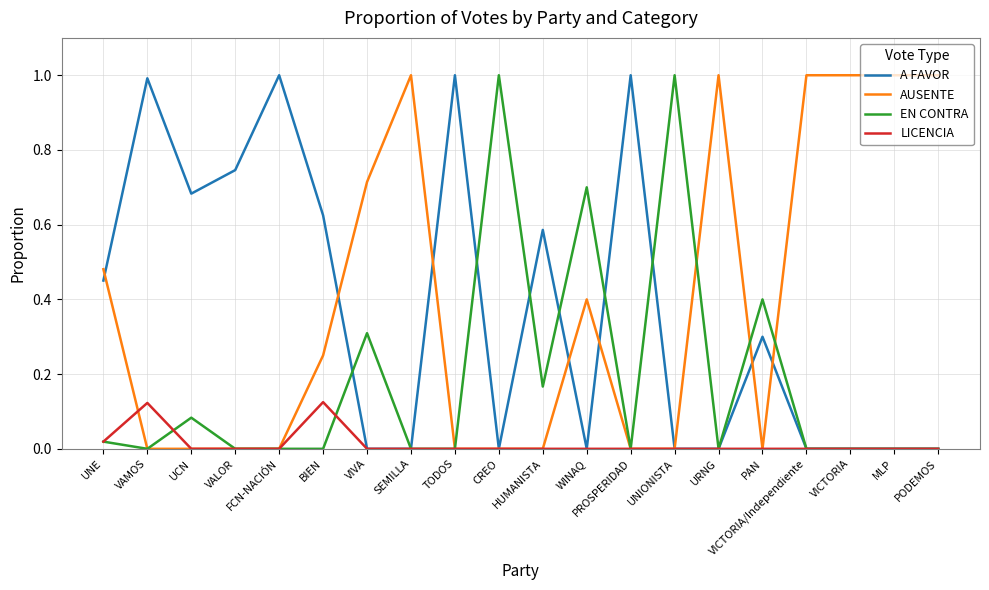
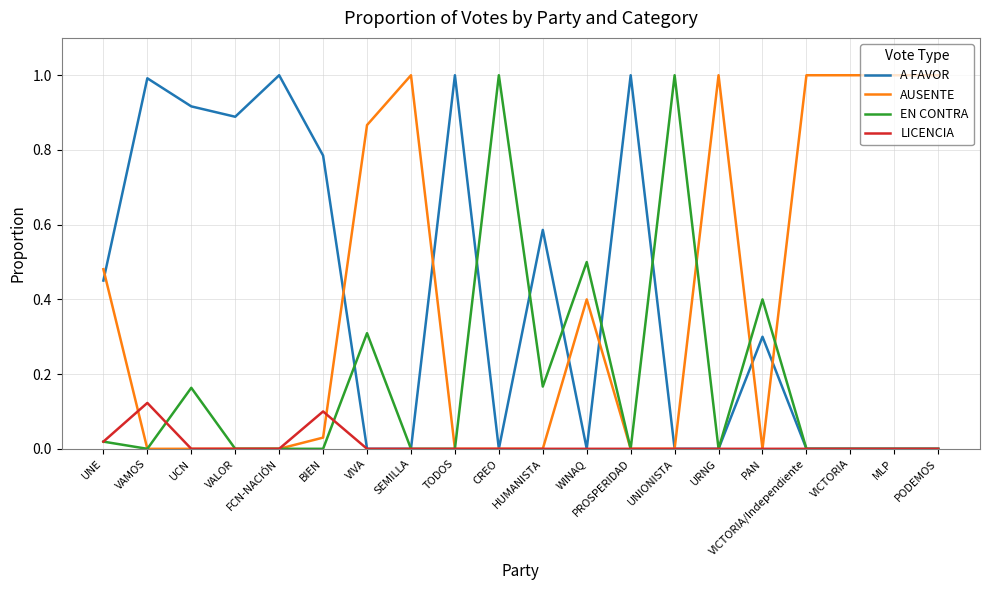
  {
    "A FAVOR": {
      "UNE": 0.45,
      "VAMOS": 0.99,
-     "UCN": 0.68,
-     "VALOR": 0.75,
+     "UCN": 0.92,
+     "VALOR": 0.89,
      "FCN-NACIÓN": 1.00,
-     "BIEN": 0.63,
+     "BIEN": 0.79,
      "TODOS": 1.00,
      "HUMANISTA": 0.59,
      "PROSPERIDAD": 1.00,
      "PAN": 0.30
    },
    "AUSENTE": {
      "UNE": 0.48,
-     "BIEN": 0.25,
-     "VIVA": 0.71,
+     "BIEN": 0.03,
+     "VIVA": 0.87,
      "SEMILLA": 1.00,
      "WINAQ": 0.40,
      "URNG": 1.00,
      "VICTORIA/Independiente": 1.00,
      "VICTORIA": 1.00
    },
    "EN CONTRA": {
-     "UCN": 0.08,
+     "UCN": 0.16,
      "BIEN": 0.00,
      "VIVA": 0.31,
      "CREO": 1.00,
      "HUMANISTA": 0.17,
-     "WINAQ": 0.7,
+     "WINAQ": 0.5,
      "UNIONISTA": 1.00,
      "PAN": 0.40
    },
    "LICENCIA": {
      "VAMOS": 0.12,
-     "BIEN": 0.13
+     "BIEN": 0.10
    }
  }
